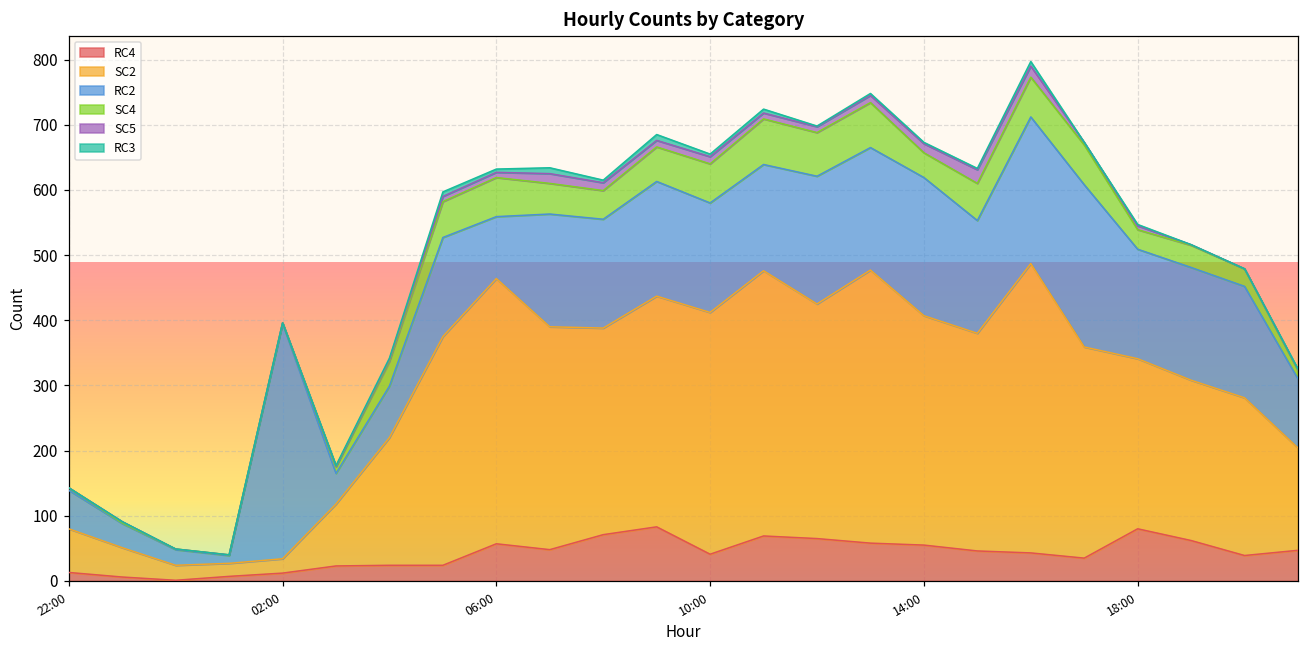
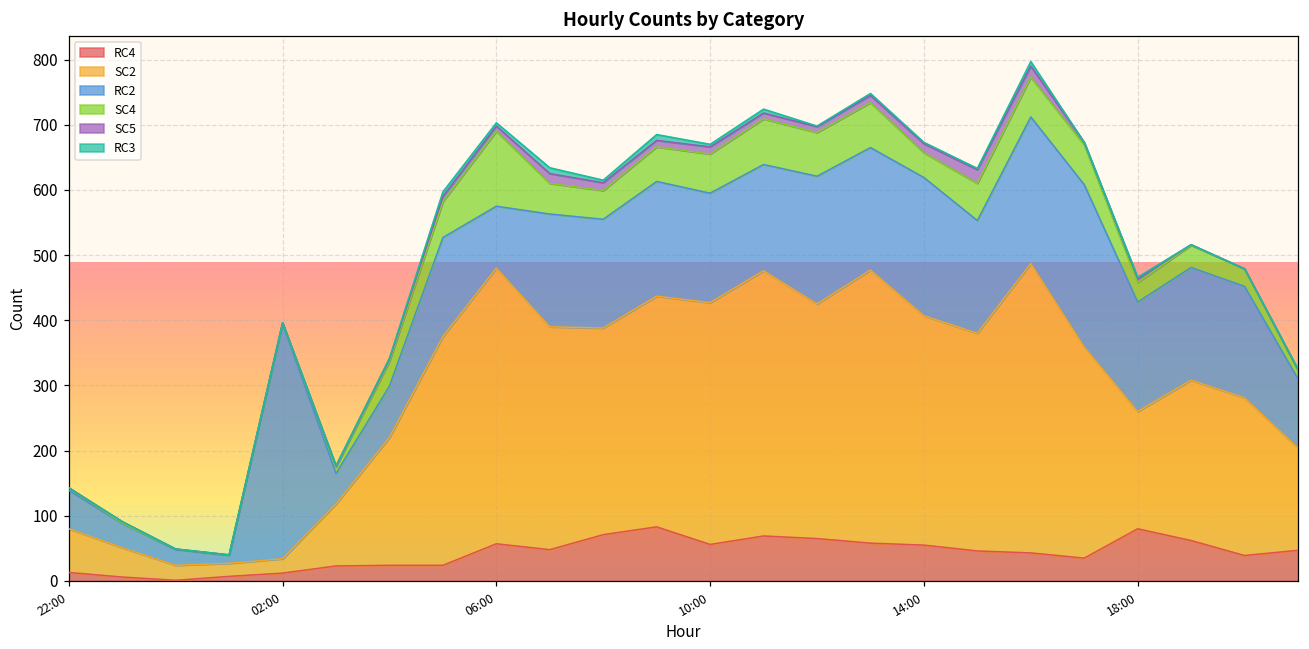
  {
    "RC4": {
      "22:00": 10,
      "02:00": 10,
      "06:00": 60,
-     "10:00": 40,
+     "10:00": 60,
      "14:00": 60,
      "18:00": 80
    },
    "SC2": {
      "22:00": 70,
      "02:00": 20,
-     "06:00": 410,
+     "06:00": 420,
      "10:00": 370,
      "14:00": 350,
-     "18:00": 260
+     "18:00": 180
    },
    "RC2": {
      "06:00": 100,
      "10:00": 170,
      "14:00": 210,
      "18:00": 170
    },
    "SC4": {
-     "06:00": 60,
+     "06:00": 120,
      "10:00": 60,
      "14:00": 40,
      "18:00": 30
    },
    "SC5": {
      "06:00": 10
    },
    "RC3": {
      "06:00": 10
    }
  }
